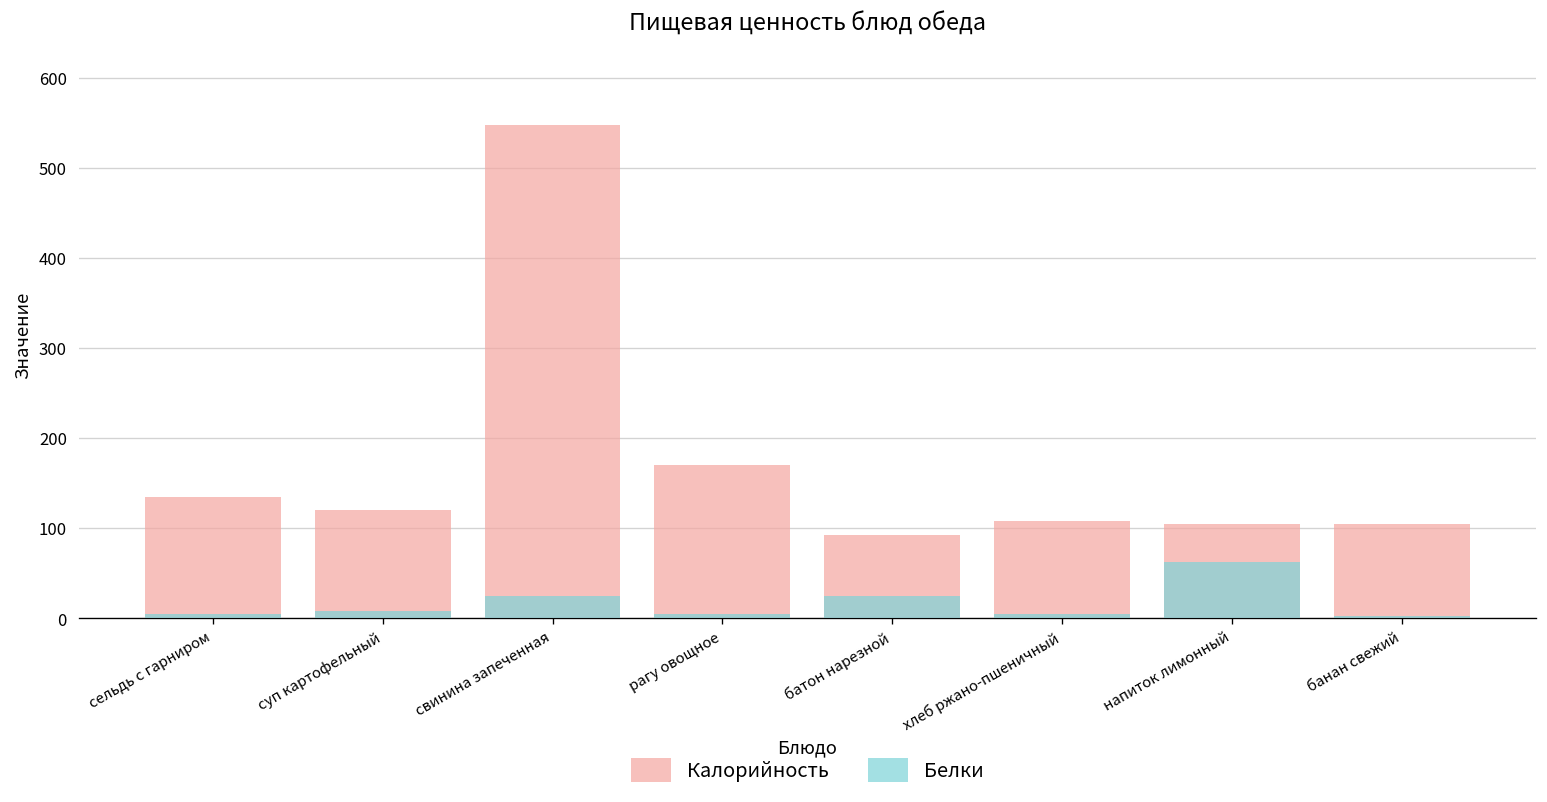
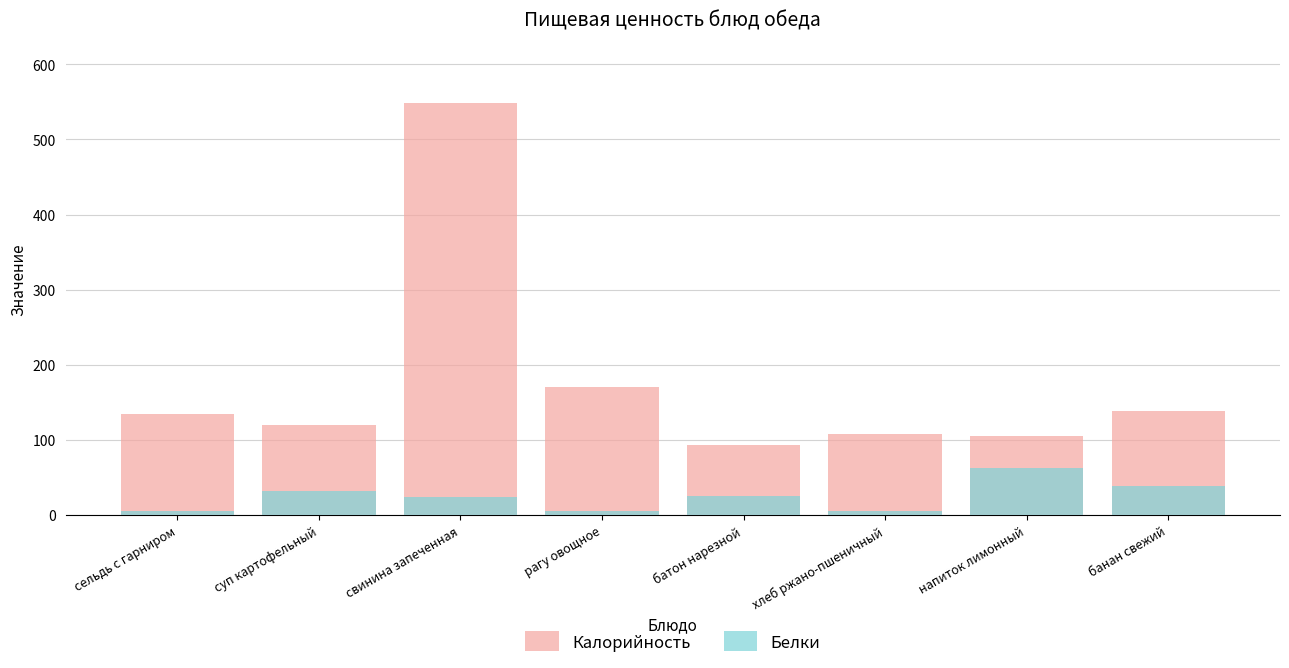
  {
    "Калорийность": {
      "сельдь с гарниром": 140,
      "суп картофельный": 120,
      "свинина запеченная": 550,
      "рагу овощное": 170,
      "батон нарезной": 90,
      "хлеб ржано-пшеничный": 110,
      "напиток лимонный": 110,
-     "банан свежий": 110
+     "банан свежий": 140
    },
    "Белки": {
-     "суп картофельный": 10,
-     "банан свежий": 0
+     "суп картофельный": 30,
+     "банан свежий": 40
    }
  }
